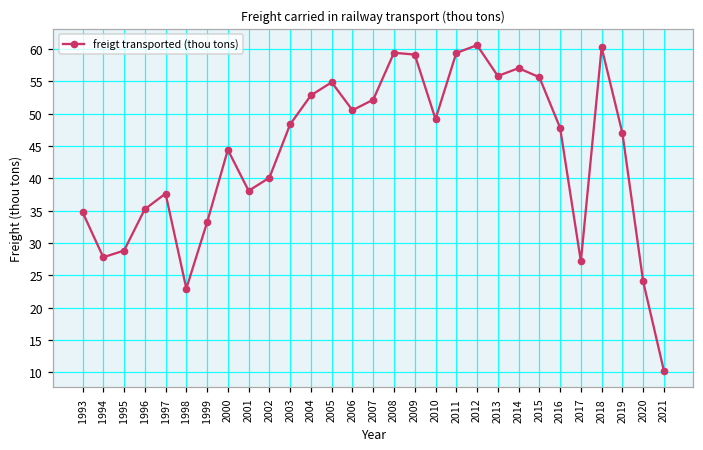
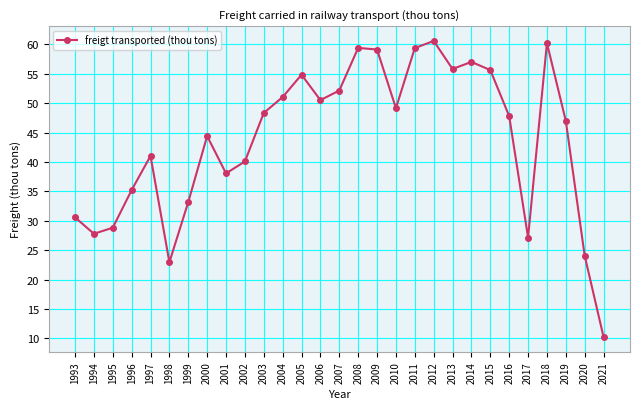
  {
-   "1993": 35,
+   "1993": 31,
    "1994": 28,
    "1995": 29,
    "1996": 35,
-   "1997": 38,
+   "1997": 41,
    "1998": 23,
    "1999": 33,
    "2000": 44,
    "2001": 38,
    "2002": 40,
    "2003": 48,
-   "2004": 53,
+   "2004": 51,
    "2005": 55,
    "2006": 51,
    "2007": 52,
    "2008": 59,
    "2009": 59,
    "2010": 49,
    "2011": 59,
    "2012": 61,
    "2013": 56,
    "2014": 57,
    "2015": 56,
    "2016": 48,
    "2017": 27,
    "2018": 60,
    "2019": 47,
    "2020": 24,
    "2021": 10
  }
